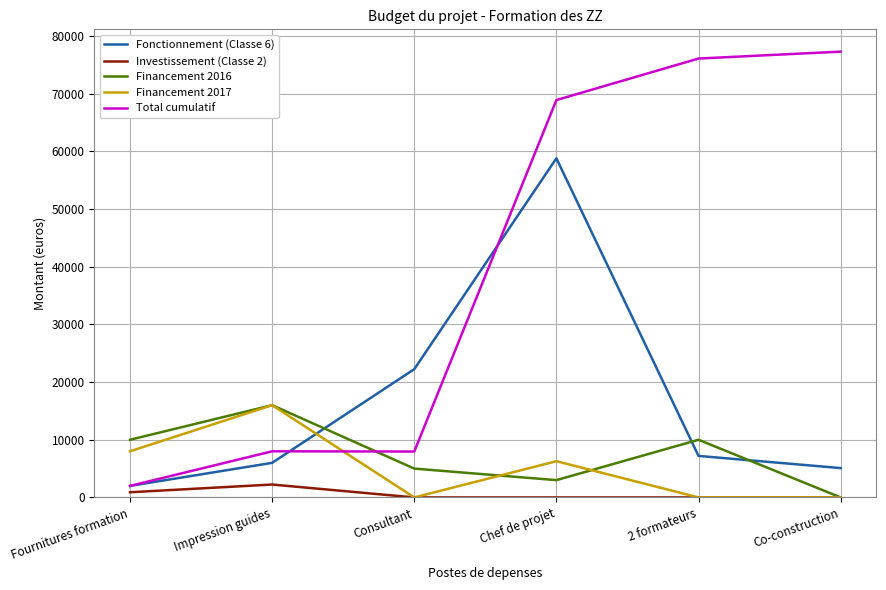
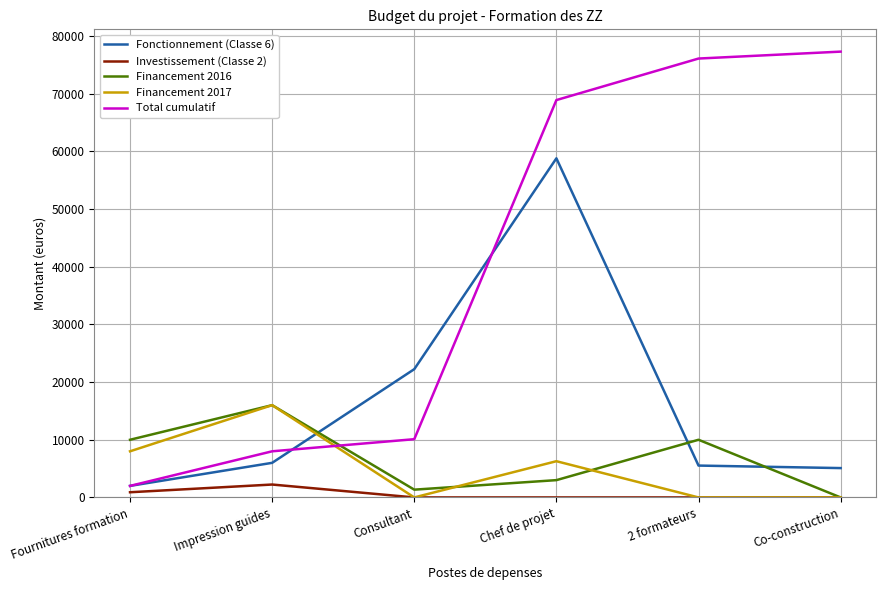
  {
    "Fonctionnement (Classe 6)": {
      "Impression guides": 6000,
      "Consultant": 22000,
      "Chef de projet": 59000,
-     "2 formateurs": 7000,
+     "2 formateurs": 6000,
      "Co-construction": 5000
    },
    "Investissement (Classe 2)": {
      "Fournitures formation": 1000,
      "Impression guides": 2000,
      "Chef de projet": 0
    },
    "Financement 2016": {
      "Fournitures formation": 10000,
-     "Consultant": 5000,
+     "Consultant": 1000,
      "Chef de projet": 3000,
      "2 formateurs": 10000
    },
    "Financement 2017": {
      "Fournitures formation": 8000,
      "Chef de projet": 6000
    },
    "Total cumulatif": {
      "Impression guides": 8000,
-     "Consultant": 8000,
+     "Consultant": 10000,
      "Chef de projet": 69000,
      "2 formateurs": 76000,
      "Co-construction": 77000
    }
  }
